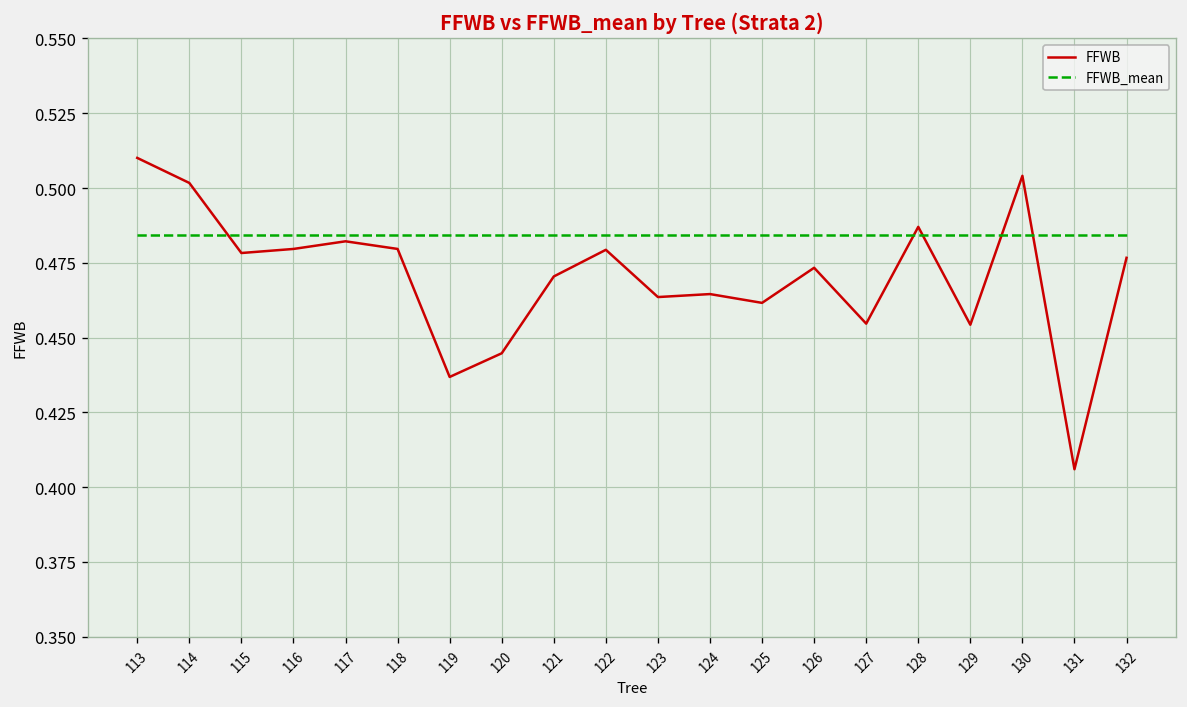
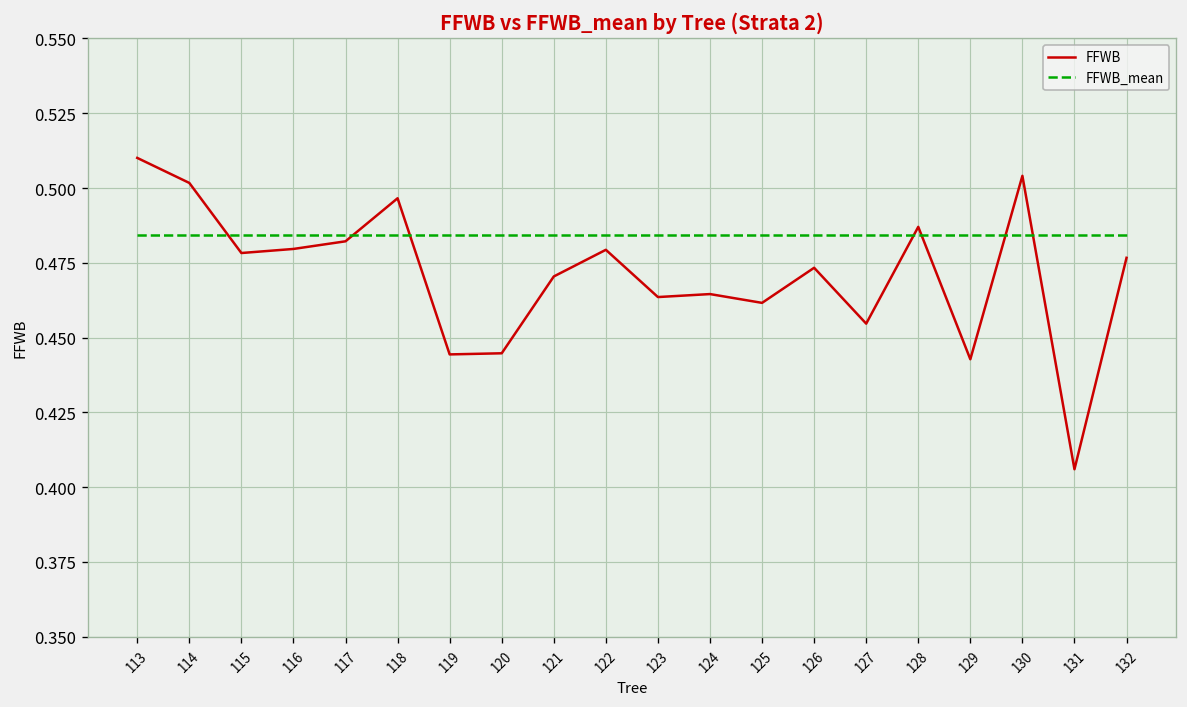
  {
    "FFWB": {
      "113": 0.510,
      "114": 0.502,
      "115": 0.478,
      "116": 0.480,
      "117": 0.482,
-     "118": 0.480,
-     "119": 0.437,
+     "118": 0.497,
+     "119": 0.444,
      "120": 0.445,
      "121": 0.470,
      "122": 0.479,
      "123": 0.464,
      "124": 0.465,
      "125": 0.462,
      "126": 0.473,
      "127": 0.455,
      "128": 0.487,
-     "129": 0.454,
+     "129": 0.443,
      "130": 0.504,
      "131": 0.406,
      "132": 0.477
    },
    "FFWB_mean": {
      "113": 0.484,
      "114": 0.484,
      "115": 0.484,
      "116": 0.484,
      "117": 0.484,
      "118": 0.484,
      "119": 0.484,
      "120": 0.484,
      "121": 0.484,
      "122": 0.484,
      "123": 0.484,
      "124": 0.484,
      "125": 0.484,
      "126": 0.484,
      "127": 0.484,
      "128": 0.484,
      "129": 0.484,
      "130": 0.484,
      "131": 0.484,
      "132": 0.484
    }
  }
